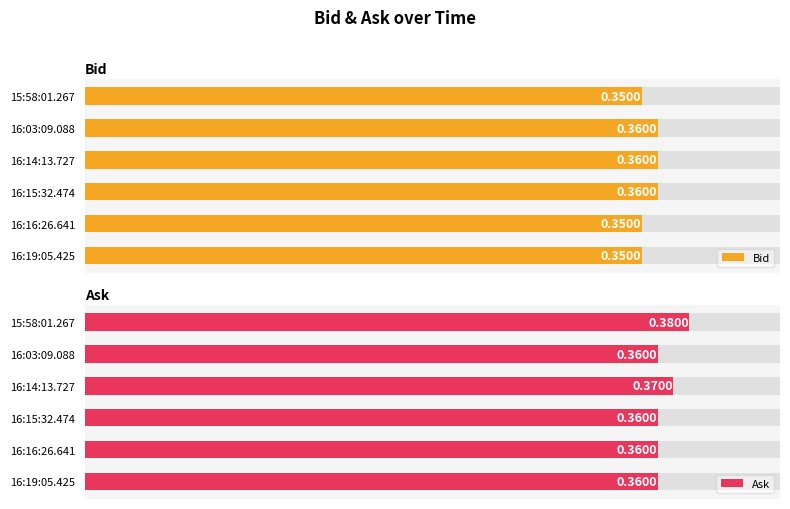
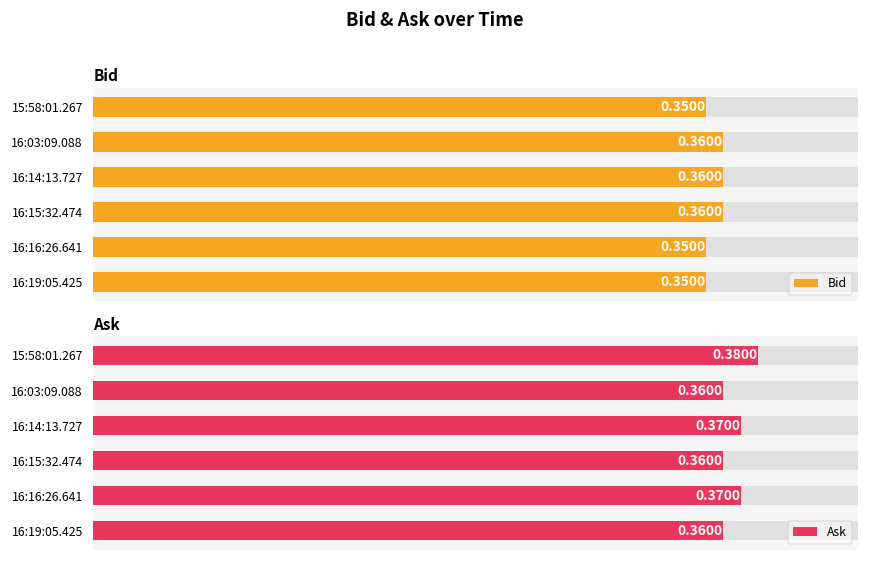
  {
    "Ask": {
      "Ask": {
-       "16:16:26.641": 0.3600
+       "16:16:26.641": 0.3700
      }
    }
  }
